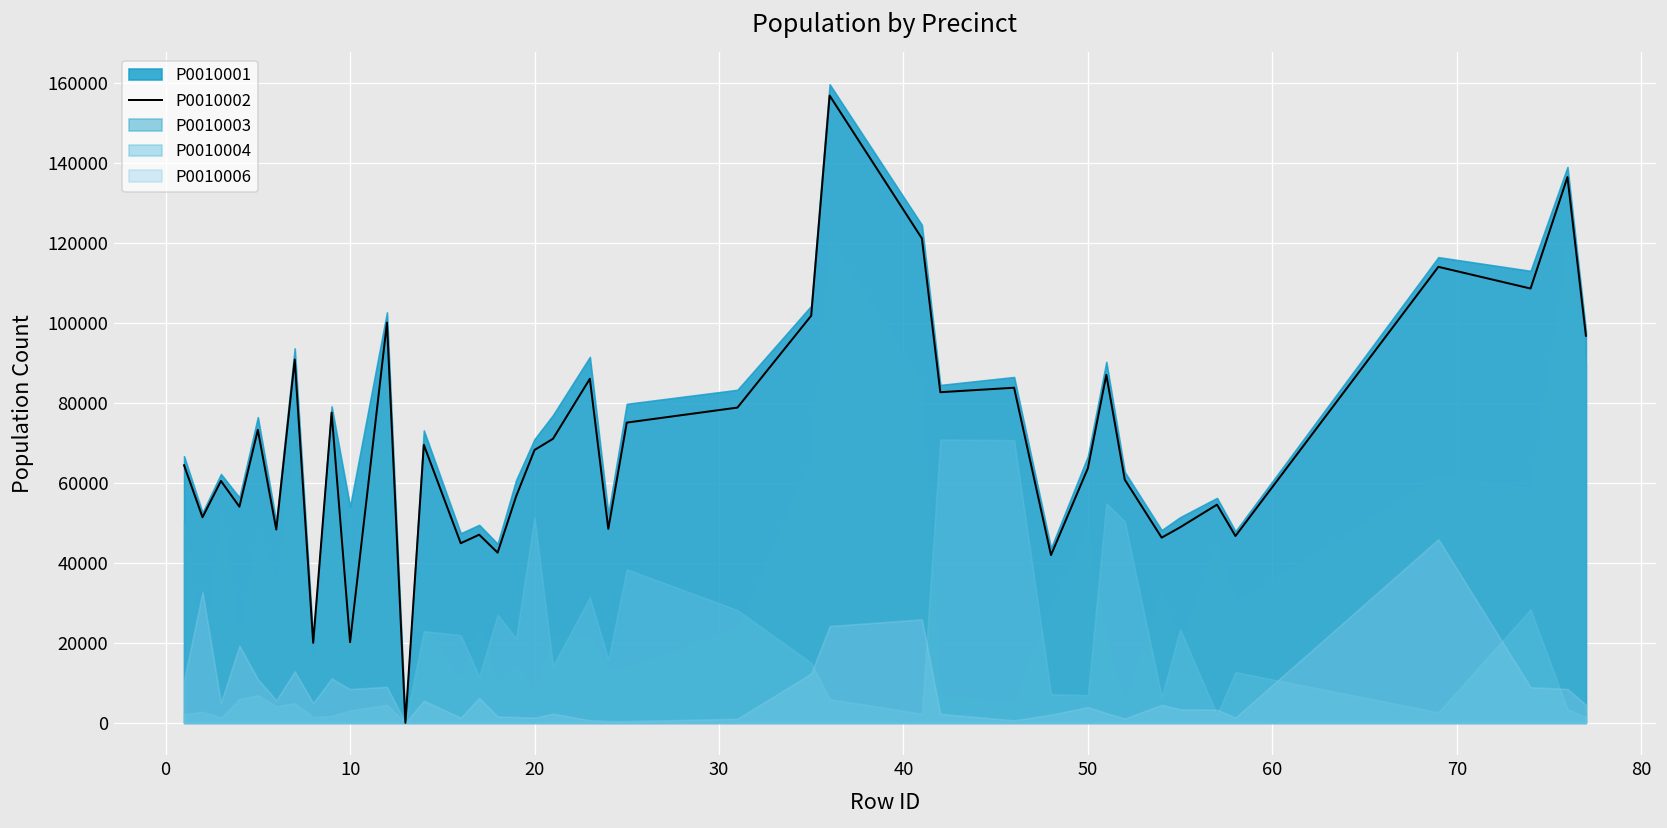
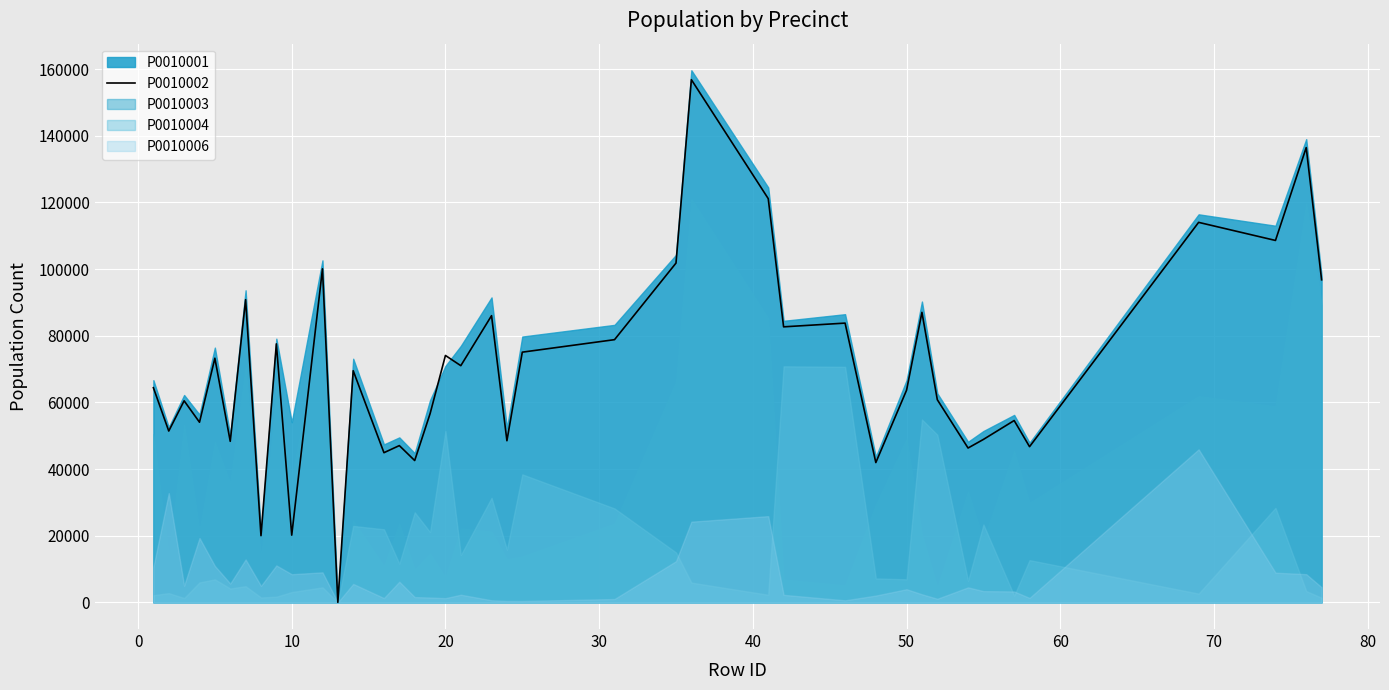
  {
    "P0010002": {
      "10": 20000,
-     "20": 68000,
+     "20": 74000,
      "50": 64000
    }
  }
